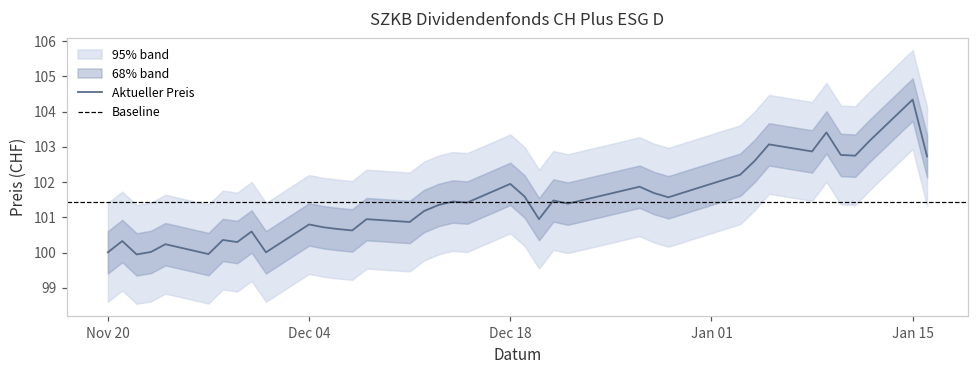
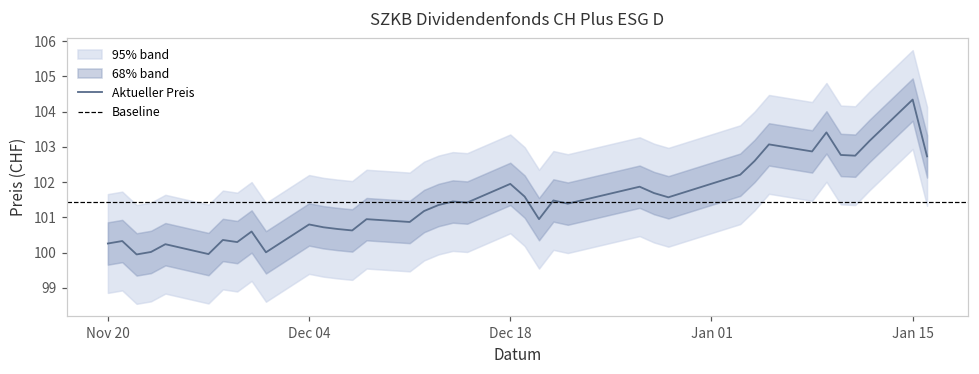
  {
    "Aktueller Preis": {
-     "Nov 20": 100.0,
+     "Nov 20": 100.3,
      "Dec 04": 100.8,
      "Dec 18": 102.0,
      "Jan 15": 104.3
    }
  }
